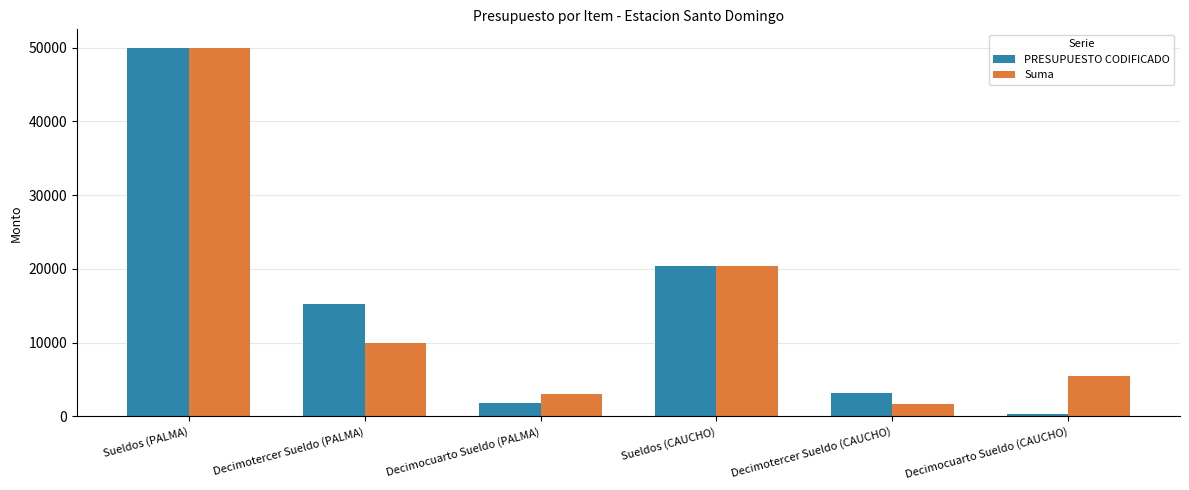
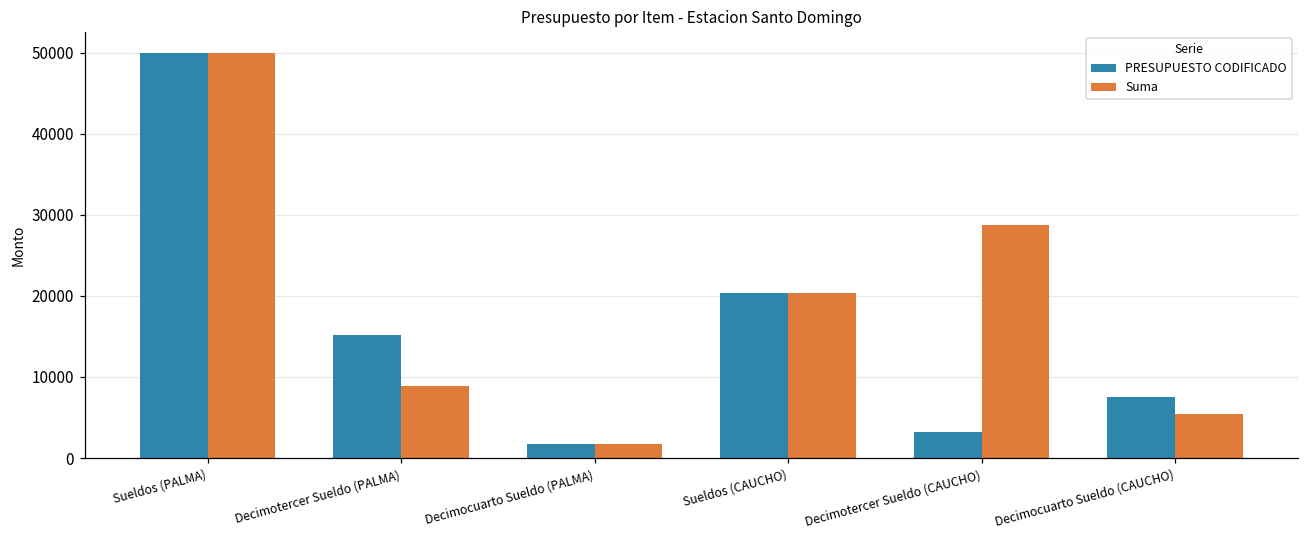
  {
    "PRESUPUESTO CODIFICADO": {
      "Sueldos (PALMA)": 50000,
      "Decimotercer Sueldo (PALMA)": 15000,
      "Decimocuarto Sueldo (PALMA)": 2000,
      "Sueldos (CAUCHO)": 20000,
      "Decimotercer Sueldo (CAUCHO)": 3000,
-     "Decimocuarto Sueldo (CAUCHO)": 0
+     "Decimocuarto Sueldo (CAUCHO)": 8000
    },
    "Suma": {
      "Sueldos (PALMA)": 50000,
-     "Decimotercer Sueldo (PALMA)": 10000,
-     "Decimocuarto Sueldo (PALMA)": 3000,
+     "Decimotercer Sueldo (PALMA)": 9000,
+     "Decimocuarto Sueldo (PALMA)": 2000,
      "Sueldos (CAUCHO)": 20000,
-     "Decimotercer Sueldo (CAUCHO)": 2000,
+     "Decimotercer Sueldo (CAUCHO)": 29000,
      "Decimocuarto Sueldo (CAUCHO)": 5000
    }
  }
